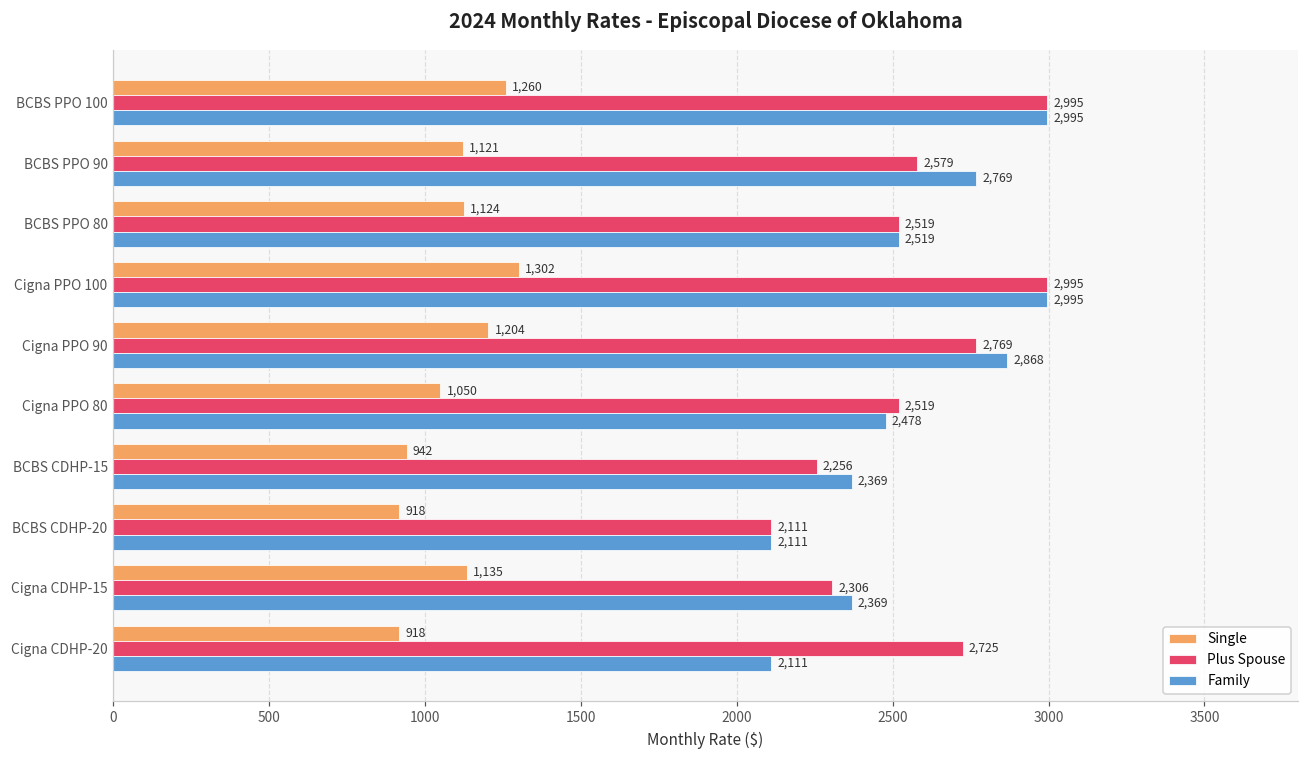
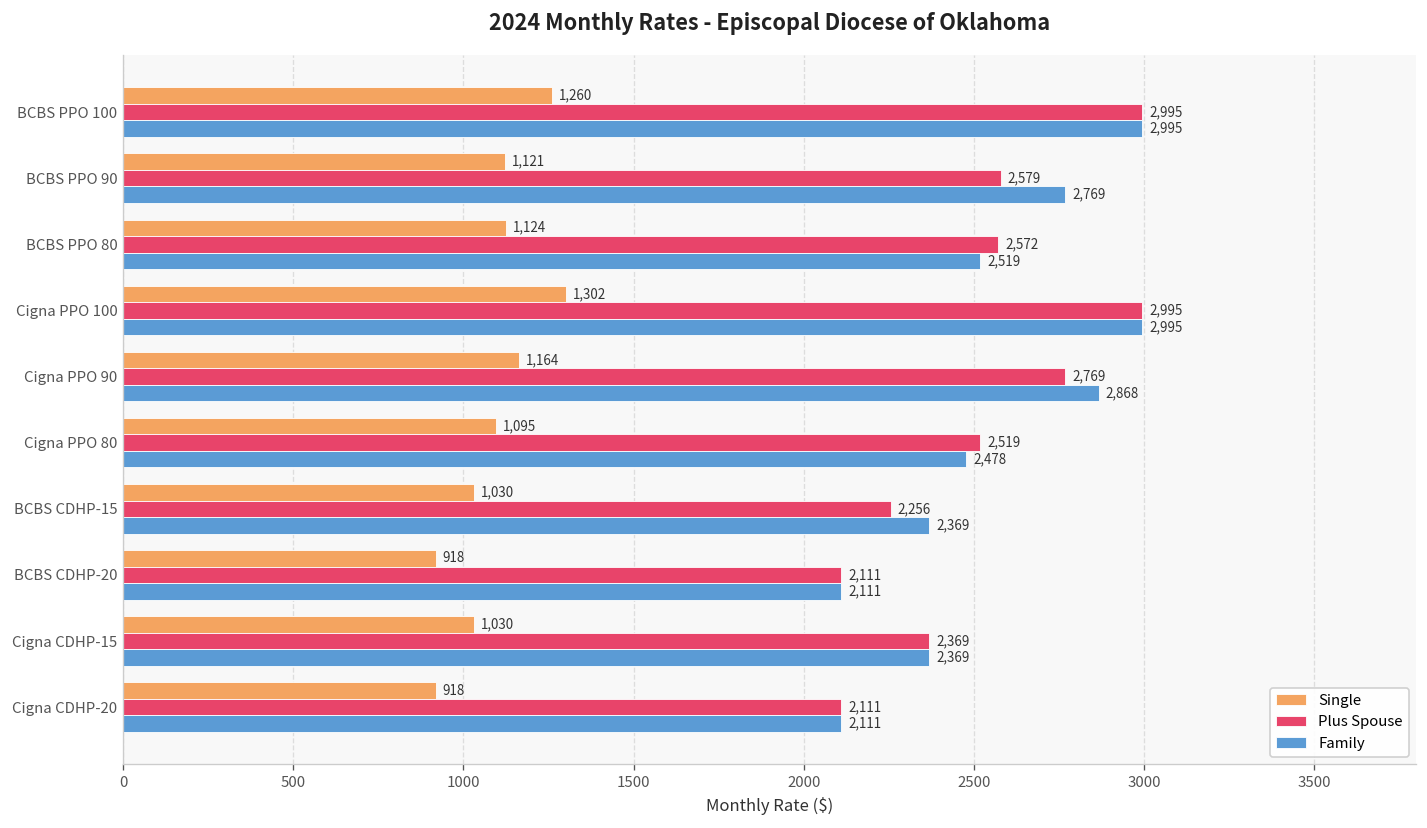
  {
    "Single": {
      "BCBS PPO 100": "1,260",
      "BCBS PPO 90": "1,121",
      "BCBS PPO 80": "1,124",
      "Cigna PPO 100": "1,302",
-     "Cigna PPO 90": "1,204",
-     "Cigna PPO 80": "1,050",
-     "BCBS CDHP-15": "942",
+     "Cigna PPO 90": "1,164",
+     "Cigna PPO 80": "1,095",
+     "BCBS CDHP-15": "1,030",
      "BCBS CDHP-20": "918",
-     "Cigna CDHP-15": "1,135",
+     "Cigna CDHP-15": "1,030",
      "Cigna CDHP-20": "918"
    },
    "Plus Spouse": {
      "BCBS PPO 100": "2,995",
      "BCBS PPO 90": "2,579",
-     "BCBS PPO 80": "2,519",
+     "BCBS PPO 80": "2,572",
      "Cigna PPO 100": "2,995",
      "Cigna PPO 90": "2,769",
      "Cigna PPO 80": "2,519",
      "BCBS CDHP-15": "2,256",
      "BCBS CDHP-20": "2,111",
-     "Cigna CDHP-15": "2,306",
-     "Cigna CDHP-20": "2,725"
+     "Cigna CDHP-15": "2,369",
+     "Cigna CDHP-20": "2,111"
    },
    "Family": {
      "BCBS PPO 100": "2,995",
      "BCBS PPO 90": "2,769",
      "BCBS PPO 80": "2,519",
      "Cigna PPO 100": "2,995",
      "Cigna PPO 90": "2,868",
      "Cigna PPO 80": "2,478",
      "BCBS CDHP-15": "2,369",
      "BCBS CDHP-20": "2,111",
      "Cigna CDHP-15": "2,369",
      "Cigna CDHP-20": "2,111"
    }
  }
